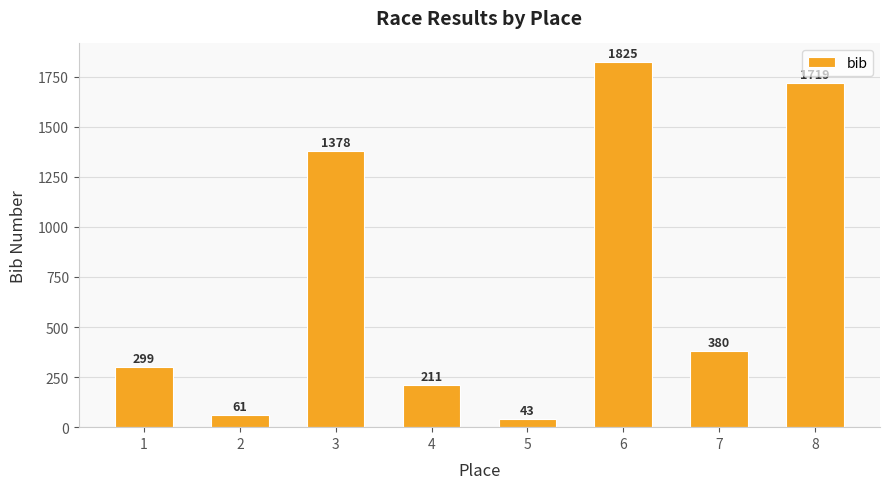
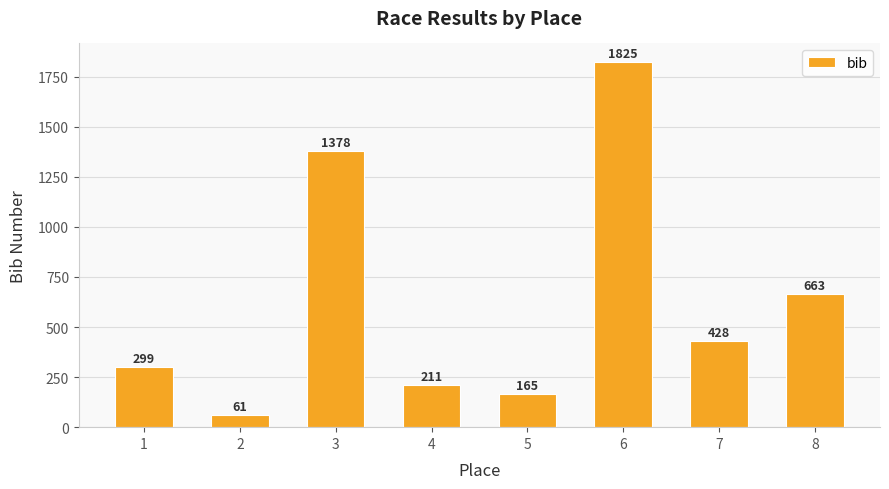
  {
    "1": 299,
    "2": 61,
    "3": 1378,
    "4": 211,
-   "5": 43,
+   "5": 165,
    "6": 1825,
-   "7": 380,
-   "8": 1720
+   "7": 428,
+   "8": 660
  }
